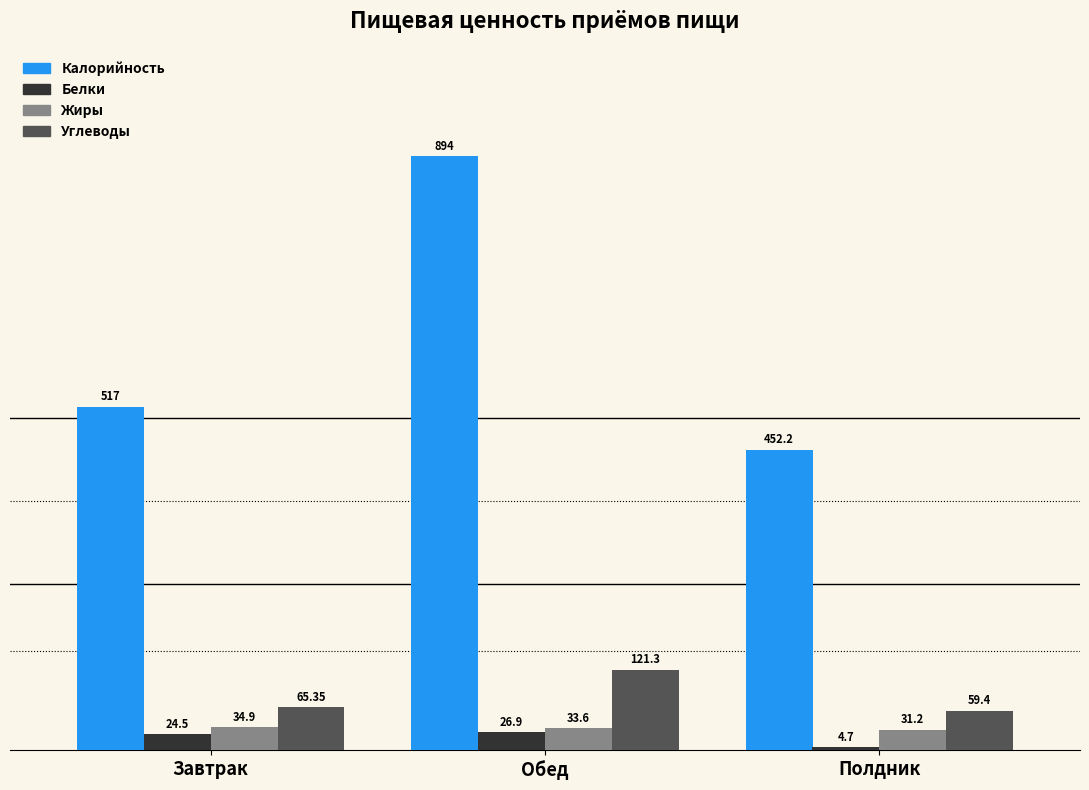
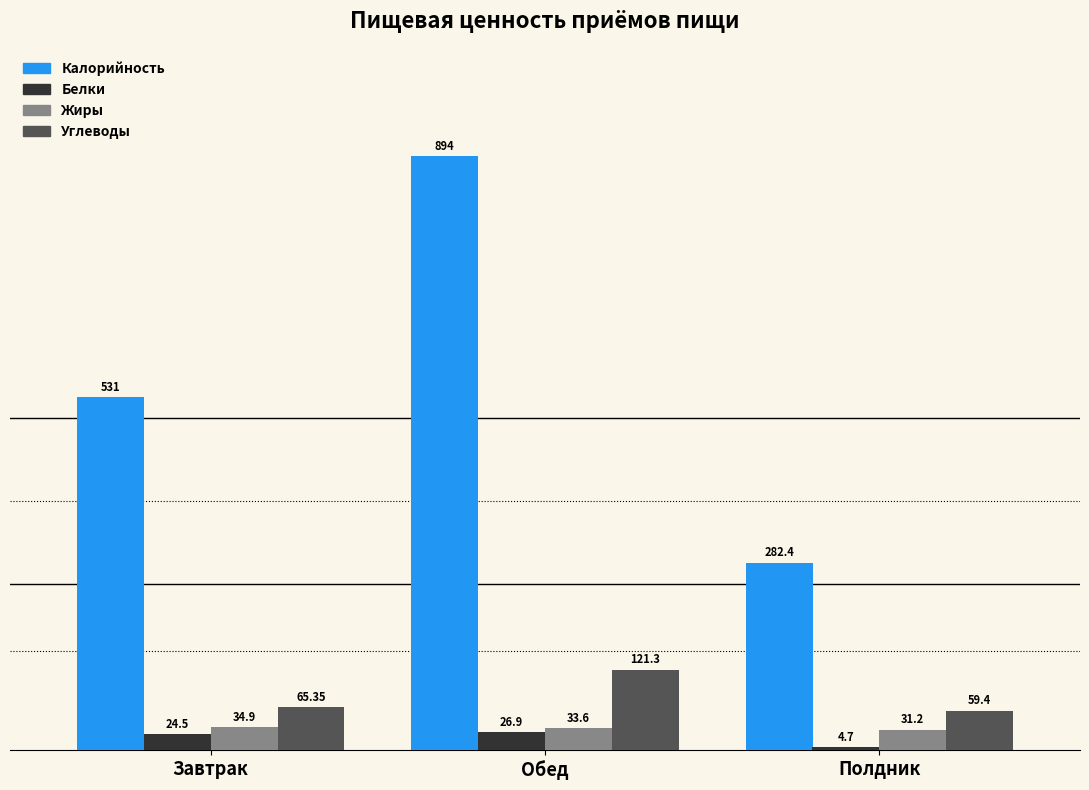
  {
    "Калорийность": {
-     "Завтрак": 517,
+     "Завтрак": 531,
      "Обед": 894,
-     "Полдник": 452.2
+     "Полдник": 282.4
    },
    "Жиры": {
      "Завтрак": 34.9,
      "Обед": 33.6,
      "Полдник": 31.2
    }
  }
